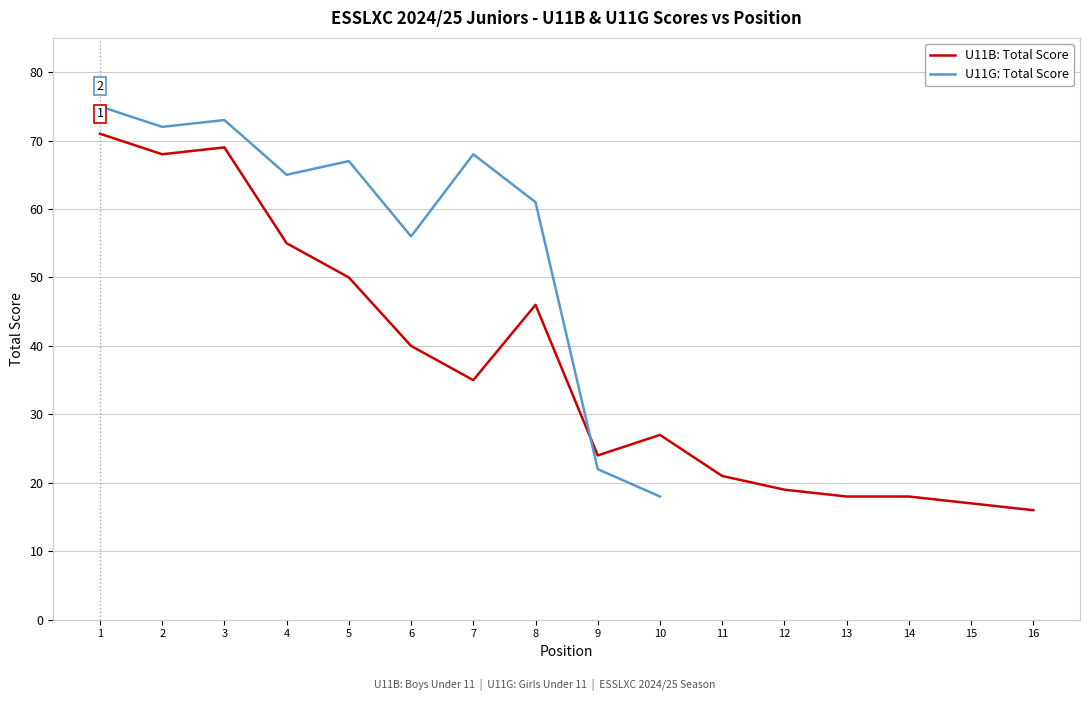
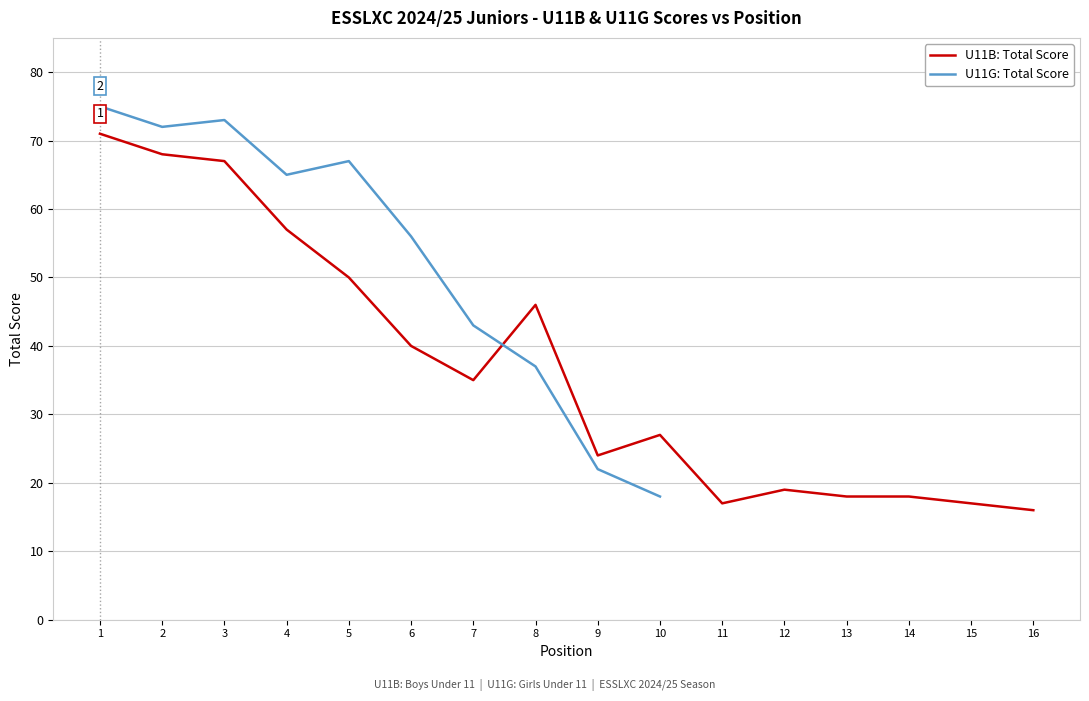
  {
    "U11B: Total Score": {
      "1": 71,
      "2": 68,
-     "3": 69,
-     "4": 55,
+     "3": 67,
+     "4": 57,
      "5": 50,
      "6": 40,
      "7": 35,
      "8": 46,
      "9": 24,
      "10": 27,
-     "11": 21,
+     "11": 17,
      "12": 19,
      "13": 18,
      "14": 18,
      "15": 17,
      "16": 16
    },
    "U11G: Total Score": {
      "2": 72,
      "3": 73,
      "4": 65,
      "5": 67,
      "6": 56,
-     "7": 68,
-     "8": 61,
+     "7": 43,
+     "8": 37,
      "9": 22,
      "10": 18
    }
  }
